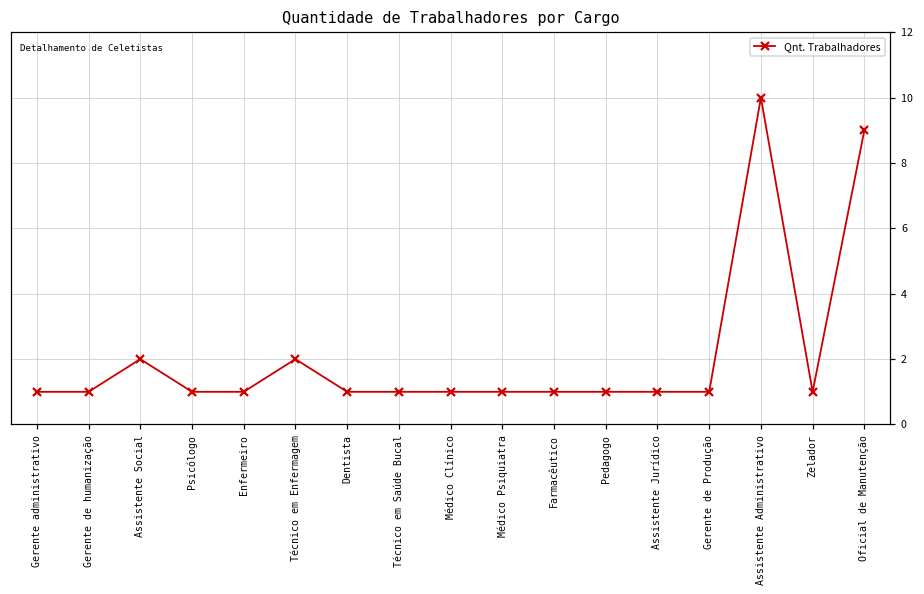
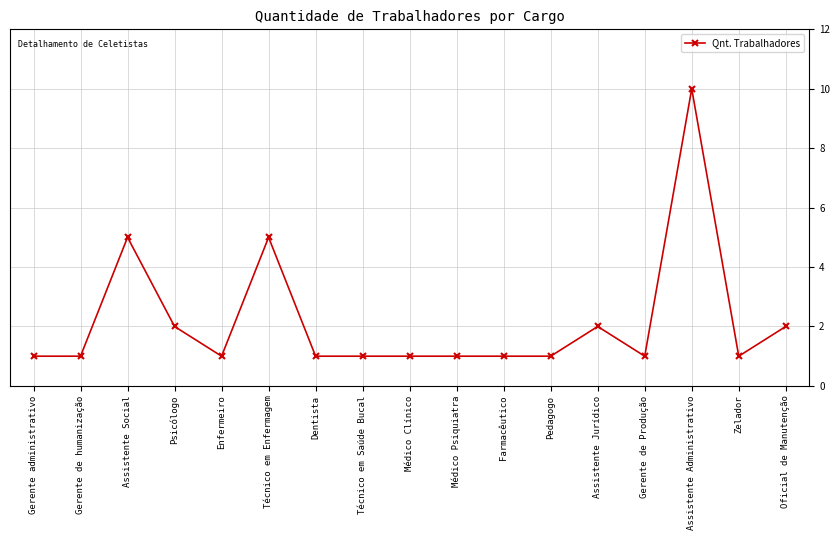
  {
    "Gerente administrativo": 1,
    "Gerente de humanização": 1,
-   "Assistente Social": 2,
-   "Psicólogo": 1,
+   "Assistente Social": 5,
+   "Psicólogo": 2,
    "Enfermeiro": 1,
-   "Técnico em Enfermagem": 2,
+   "Técnico em Enfermagem": 5,
    "Dentista": 1,
    "Técnico em Saúde Bucal": 1,
    "Médico Clínico": 1,
    "Médico Psiquiatra": 1,
    "Farmacêutico": 1,
    "Pedagogo": 1,
-   "Assistente Jurídico": 1,
+   "Assistente Jurídico": 2,
    "Gerente de Produção": 1,
    "Assistente Administrativo": 10,
    "Zelador": 1,
-   "Oficial de Manutenção": 9
+   "Oficial de Manutenção": 2
  }
